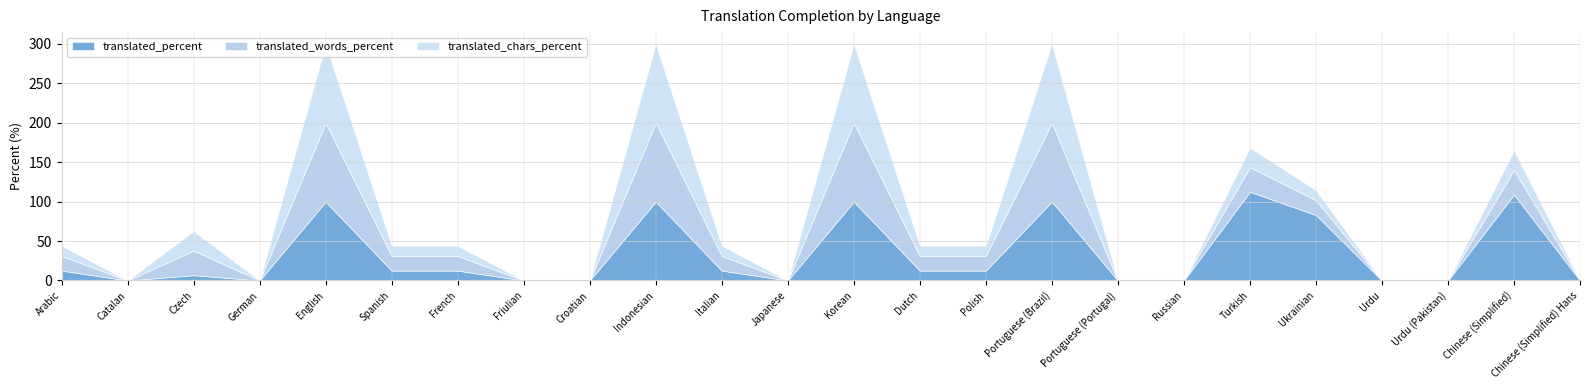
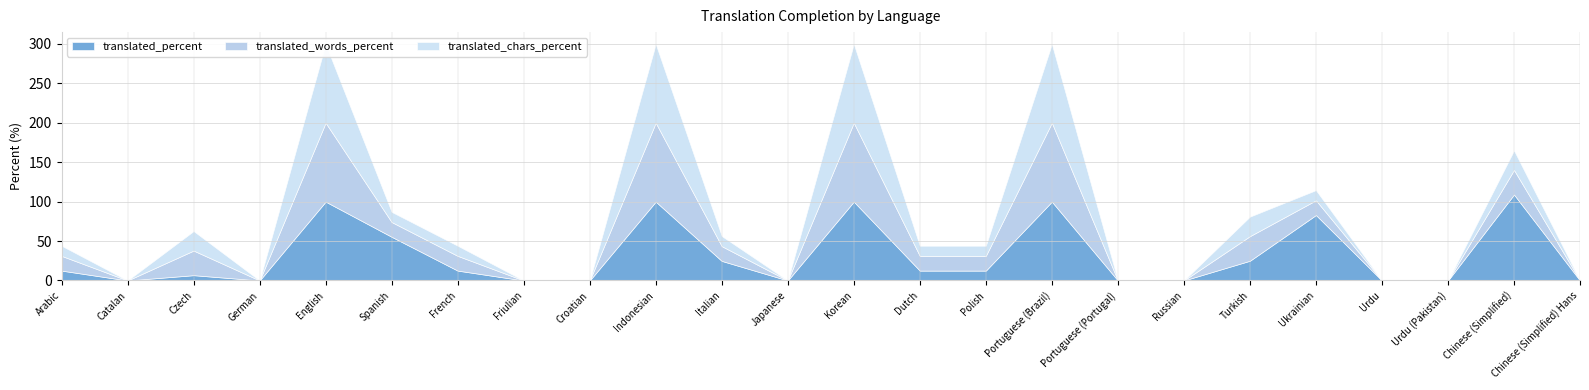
  {
    "translated_percent": {
      "Arabic": 10,
      "Czech": 10,
      "English": 100,
-     "Spanish": 10,
+     "Spanish": 60,
      "French": 10,
      "Indonesian": 100,
-     "Italian": 10,
+     "Italian": 20,
      "Korean": 100,
      "Dutch": 10,
      "Polish": 10,
      "Portuguese (Brazil)": 100,
-     "Turkish": 110,
+     "Turkish": 30,
      "Ukrainian": 80,
      "Chinese (Simplified)": 110
    }
  }
